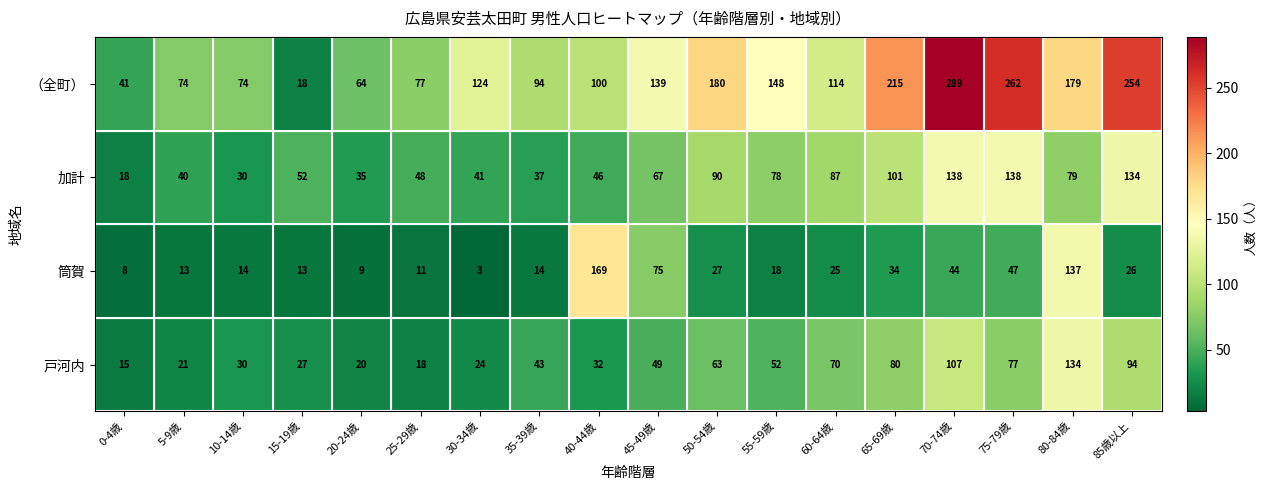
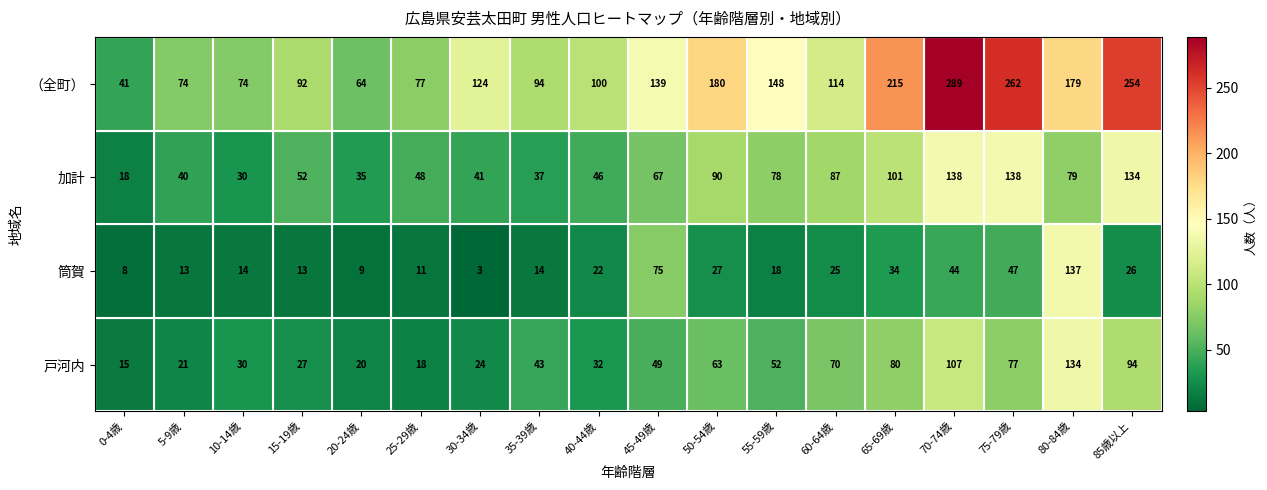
  {
    "（全町）": {
      "0-4歳": 41,
      "5-9歳": 74,
      "10-14歳": 74,
-     "15-19歳": 18,
+     "15-19歳": 92,
      "20-24歳": 64,
      "25-29歳": 77,
      "30-34歳": 124,
      "35-39歳": 94,
      "40-44歳": 100,
      "45-49歳": 139,
      "50-54歳": 180,
      "55-59歳": 148,
      "60-64歳": 114,
      "65-69歳": 215,
      "70-74歳": 289,
      "75-79歳": 262,
      "80-84歳": 179,
      "85歳以上": 254
    },
    "加計": {
      "0-4歳": 18,
      "5-9歳": 40,
      "10-14歳": 30,
      "15-19歳": 52,
      "20-24歳": 35,
      "25-29歳": 48,
      "30-34歳": 41,
      "35-39歳": 37,
      "40-44歳": 46,
      "45-49歳": 67,
      "50-54歳": 90,
      "55-59歳": 78,
      "60-64歳": 87,
      "65-69歳": 101,
      "70-74歳": 138,
      "75-79歳": 138,
      "80-84歳": 79,
      "85歳以上": 134
    },
    "筒賀": {
      "0-4歳": 8,
      "5-9歳": 13,
      "10-14歳": 14,
      "15-19歳": 13,
      "20-24歳": 9,
      "25-29歳": 11,
      "30-34歳": 3,
      "35-39歳": 14,
-     "40-44歳": 169,
+     "40-44歳": 22,
      "45-49歳": 75,
      "50-54歳": 27,
      "55-59歳": 18,
      "60-64歳": 25,
      "65-69歳": 34,
      "70-74歳": 44,
      "75-79歳": 47,
      "80-84歳": 137,
      "85歳以上": 26
    },
    "戸河内": {
      "0-4歳": 15,
      "5-9歳": 21,
      "10-14歳": 30,
      "15-19歳": 27,
      "20-24歳": 20,
      "25-29歳": 18,
      "30-34歳": 24,
      "35-39歳": 43,
      "40-44歳": 32,
      "45-49歳": 49,
      "50-54歳": 63,
      "55-59歳": 52,
      "60-64歳": 70,
      "65-69歳": 80,
      "70-74歳": 107,
      "75-79歳": 77,
      "80-84歳": 134,
      "85歳以上": 94
    }
  }
